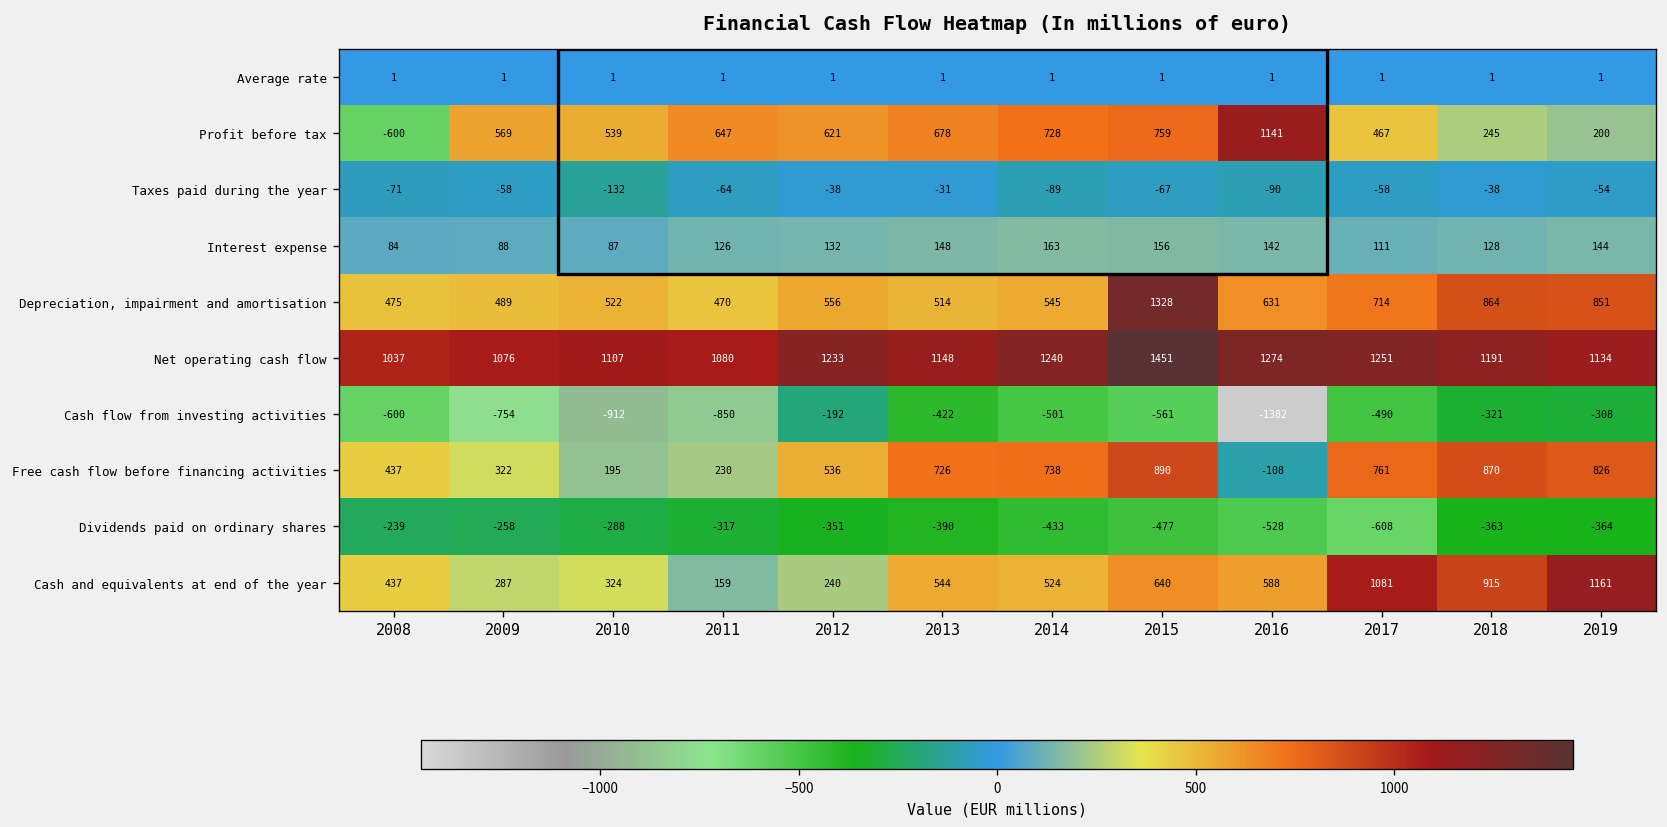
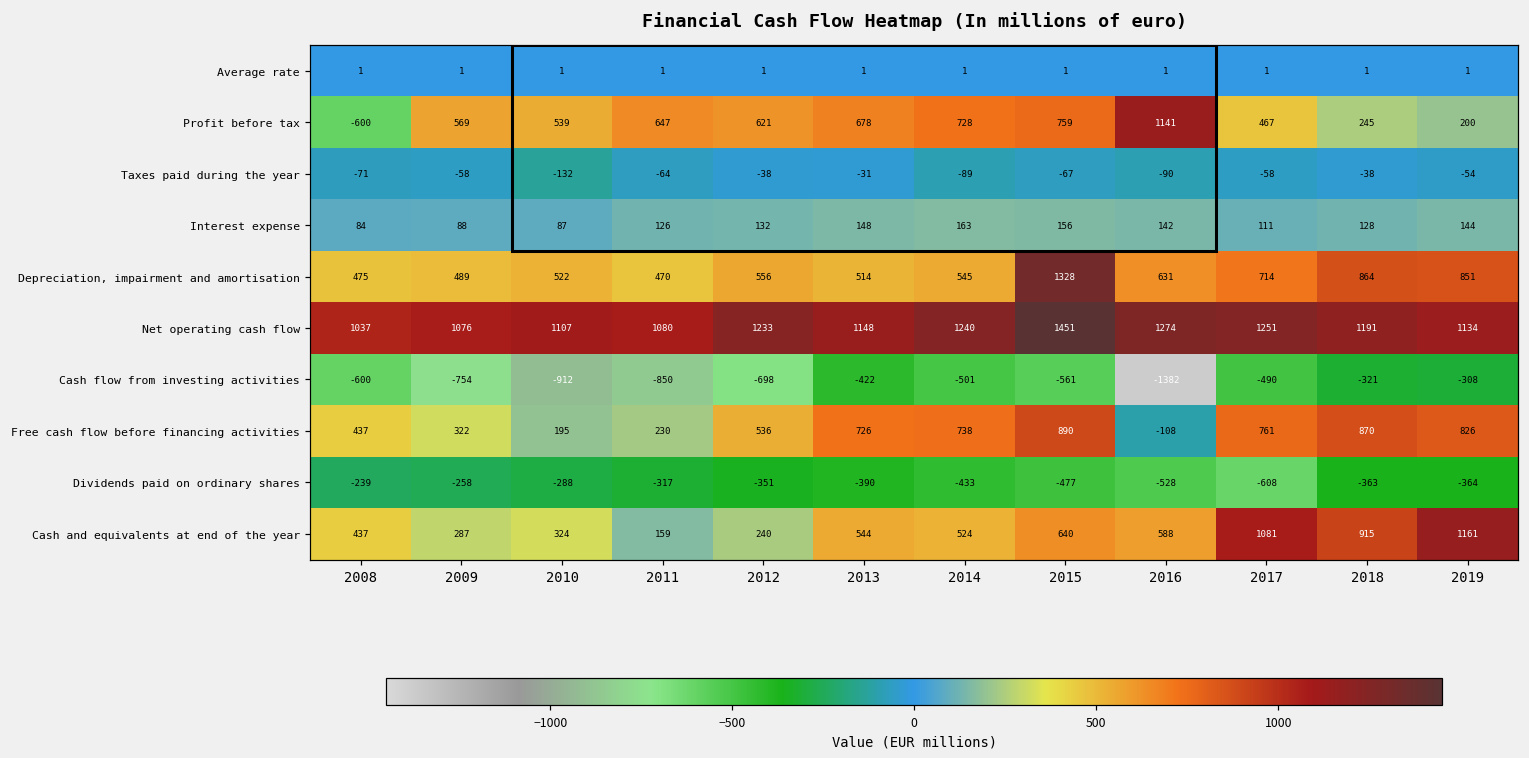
  {
    "Average rate": {
      "2008": 1,
      "2009": 1,
      "2010": 1,
      "2011": 1,
      "2012": 1,
      "2013": 1,
      "2014": 1,
      "2015": 1,
      "2016": 1,
      "2017": 1,
      "2018": 1,
      "2019": 1
    },
    "Profit before tax": {
      "2008": -600,
      "2009": 569,
      "2010": 539,
      "2011": 647,
      "2012": 621,
      "2013": 678,
      "2014": 728,
      "2015": 759,
      "2016": 1141,
      "2017": 467,
      "2018": 245,
      "2019": 200
    },
    "Taxes paid during the year": {
      "2008": -71,
      "2009": -58,
      "2010": -132,
      "2011": -64,
      "2012": -38,
      "2013": -31,
      "2014": -89,
      "2015": -67,
      "2016": -90,
      "2017": -58,
      "2018": -38,
      "2019": -54
    },
    "Interest expense": {
      "2008": 84,
      "2009": 88,
      "2010": 87,
      "2011": 126,
      "2012": 132,
      "2013": 148,
      "2014": 163,
      "2015": 156,
      "2016": 142,
      "2017": 111,
      "2018": 128,
      "2019": 144
    },
    "Depreciation, impairment and amortisation": {
      "2008": 475,
      "2009": 489,
      "2010": 522,
      "2011": 470,
      "2012": 556,
      "2013": 514,
      "2014": 545,
      "2015": 1328,
      "2016": 631,
      "2017": 714,
      "2018": 864,
      "2019": 851
    },
    "Net operating cash flow": {
      "2008": 1037,
      "2009": 1076,
      "2010": 1107,
      "2011": 1080,
      "2012": 1233,
      "2013": 1148,
      "2014": 1240,
      "2015": 1451,
      "2016": 1274,
      "2017": 1251,
      "2018": 1191,
      "2019": 1134
    },
    "Cash flow from investing activities": {
      "2008": -600,
      "2009": -754,
      "2010": -912,
      "2011": -850,
-     "2012": -192,
+     "2012": -698,
      "2013": -422,
      "2014": -501,
      "2015": -561,
      "2016": -1382,
      "2017": -490,
      "2018": -321,
      "2019": -308
    },
    "Free cash flow before financing activities": {
      "2008": 437,
      "2009": 322,
      "2010": 195,
      "2011": 230,
      "2012": 536,
      "2013": 726,
      "2014": 738,
      "2015": 890,
      "2016": -108,
      "2017": 761,
      "2018": 870,
      "2019": 826
    },
    "Dividends paid on ordinary shares": {
      "2008": -239,
      "2009": -258,
      "2010": -288,
      "2011": -317,
      "2012": -351,
      "2013": -390,
      "2014": -433,
      "2015": -477,
      "2016": -528,
      "2017": -608,
      "2018": -363,
      "2019": -364
    },
    "Cash and equivalents at end of the year": {
      "2008": 437,
      "2009": 287,
      "2010": 324,
      "2011": 159,
      "2012": 240,
      "2013": 544,
      "2014": 524,
      "2015": 640,
      "2016": 588,
      "2017": 1081,
      "2018": 915,
      "2019": 1161
    }
  }
